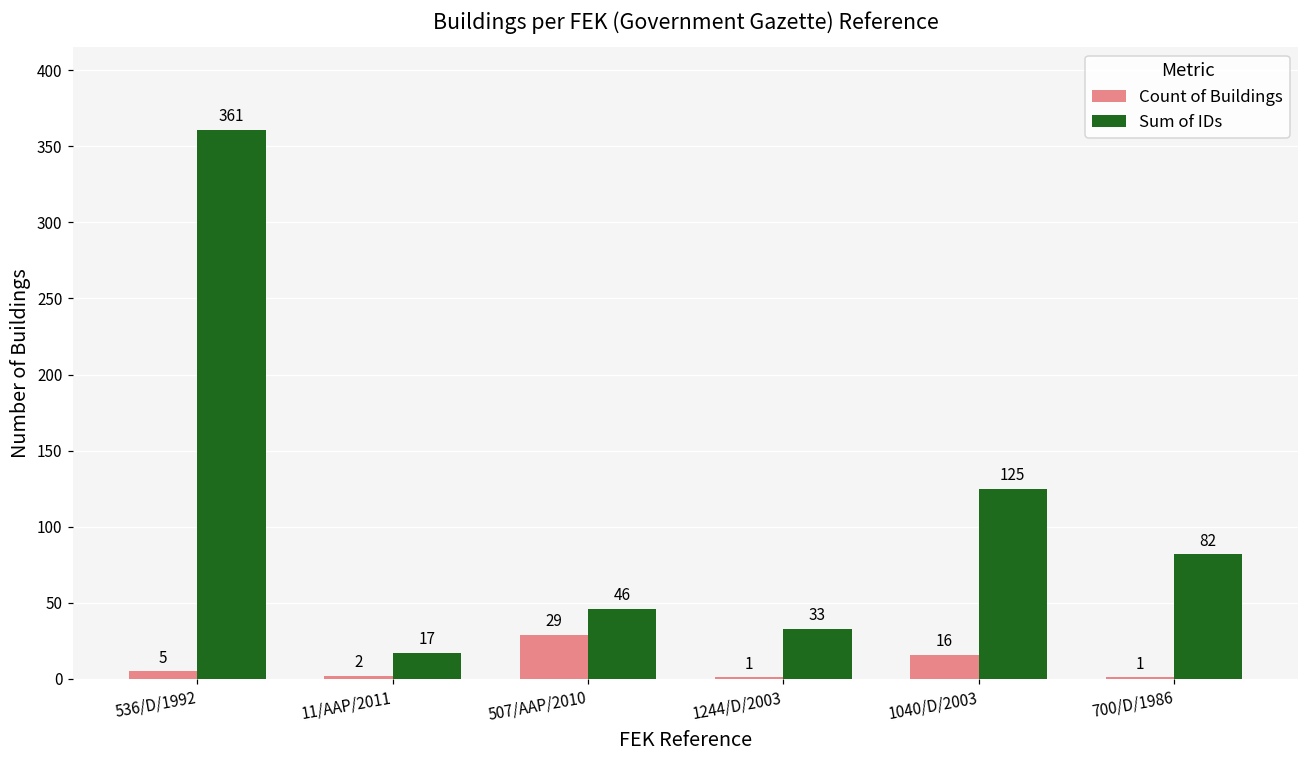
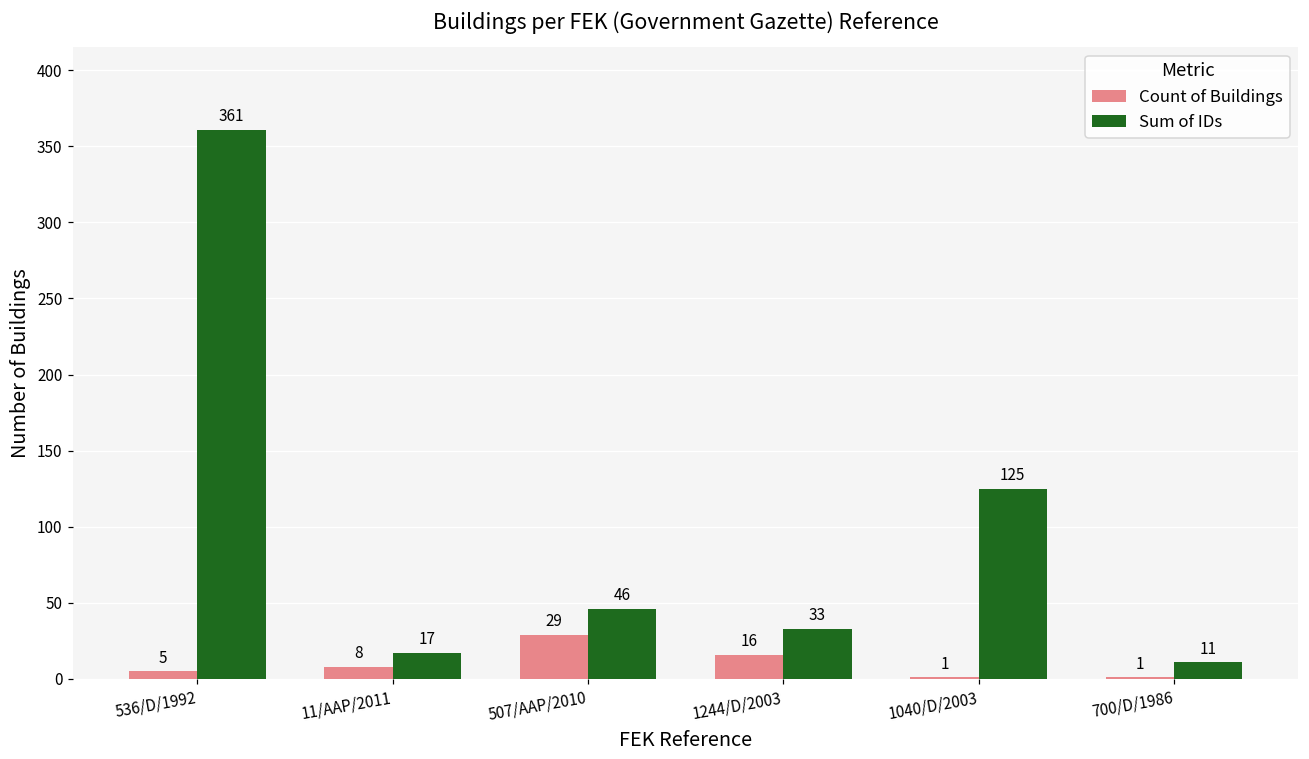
  {
    "Count of Buildings": {
      "536/D/1992": 5,
-     "11/AAP/2011": 2,
+     "11/AAP/2011": 8,
      "507/AAP/2010": 29,
-     "1244/D/2003": 1,
-     "1040/D/2003": 16,
+     "1244/D/2003": 16,
+     "1040/D/2003": 1,
      "700/D/1986": 1
    },
    "Sum of IDs": {
      "536/D/1992": 361,
      "11/AAP/2011": 17,
      "507/AAP/2010": 46,
      "1244/D/2003": 33,
      "1040/D/2003": 125,
-     "700/D/1986": 82
+     "700/D/1986": 11
    }
  }
